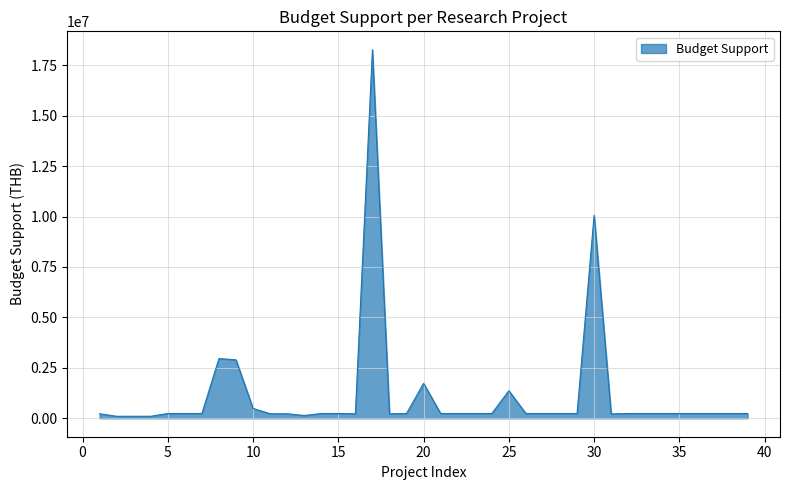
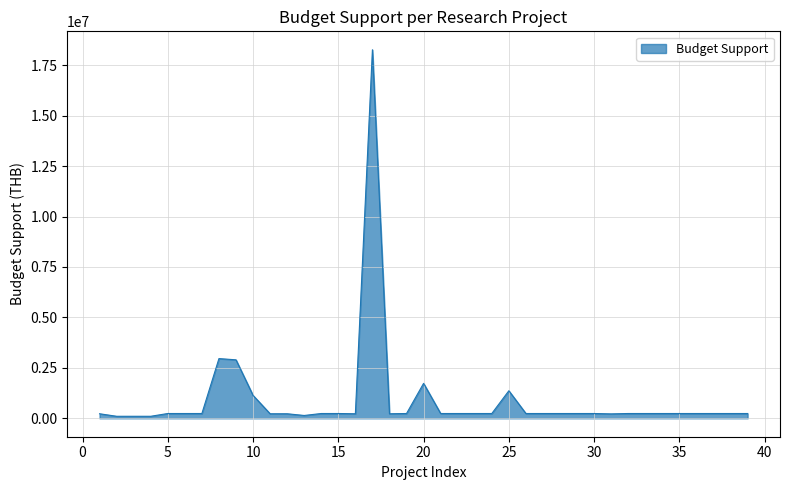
  {
    "5": 200000,
-   "10": 500000,
+   "10": 1100000,
    "15": 200000,
    "20": 1700000,
    "25": 1400000,
-   "30": 10100000,
+   "30": 200000,
    "35": 200000
  }
